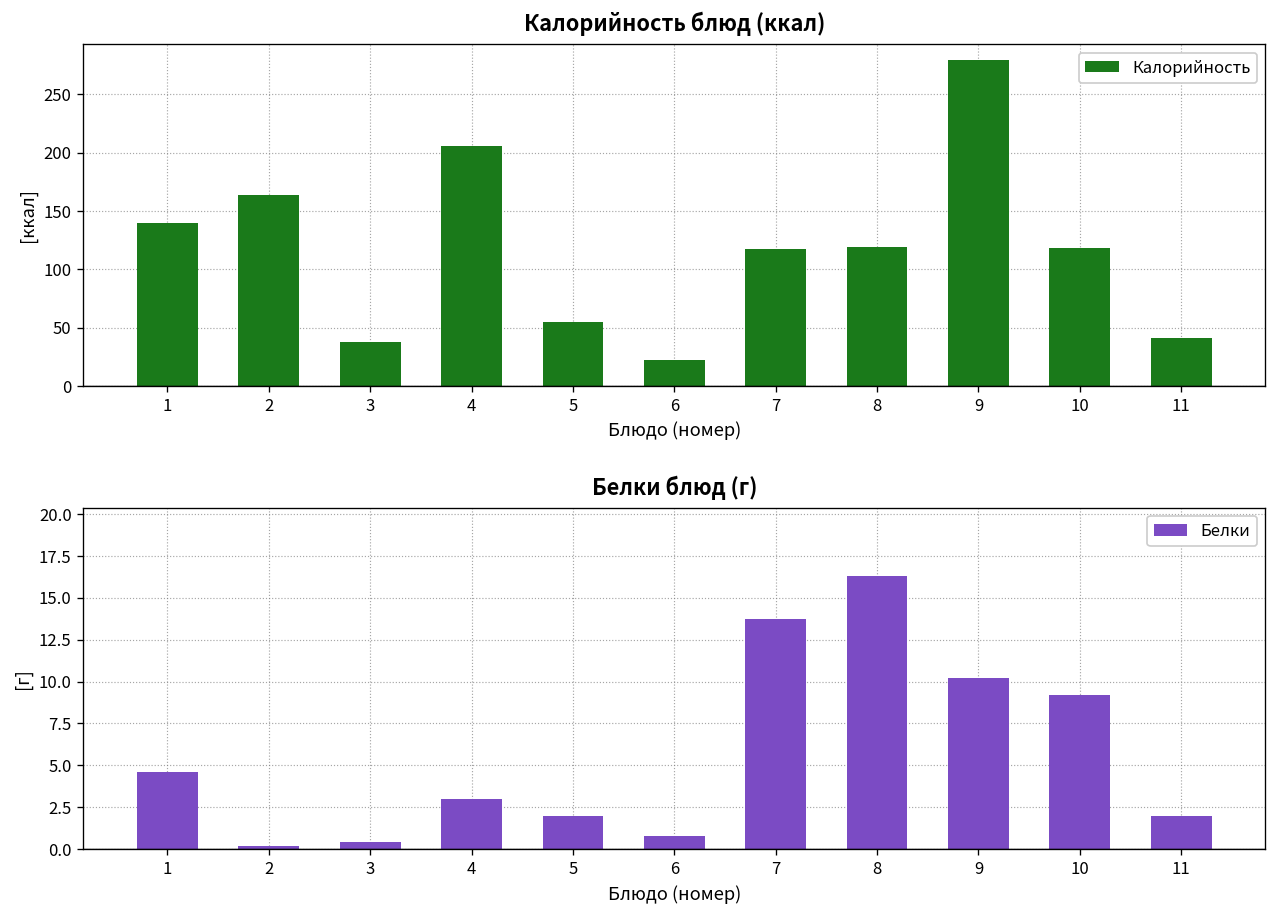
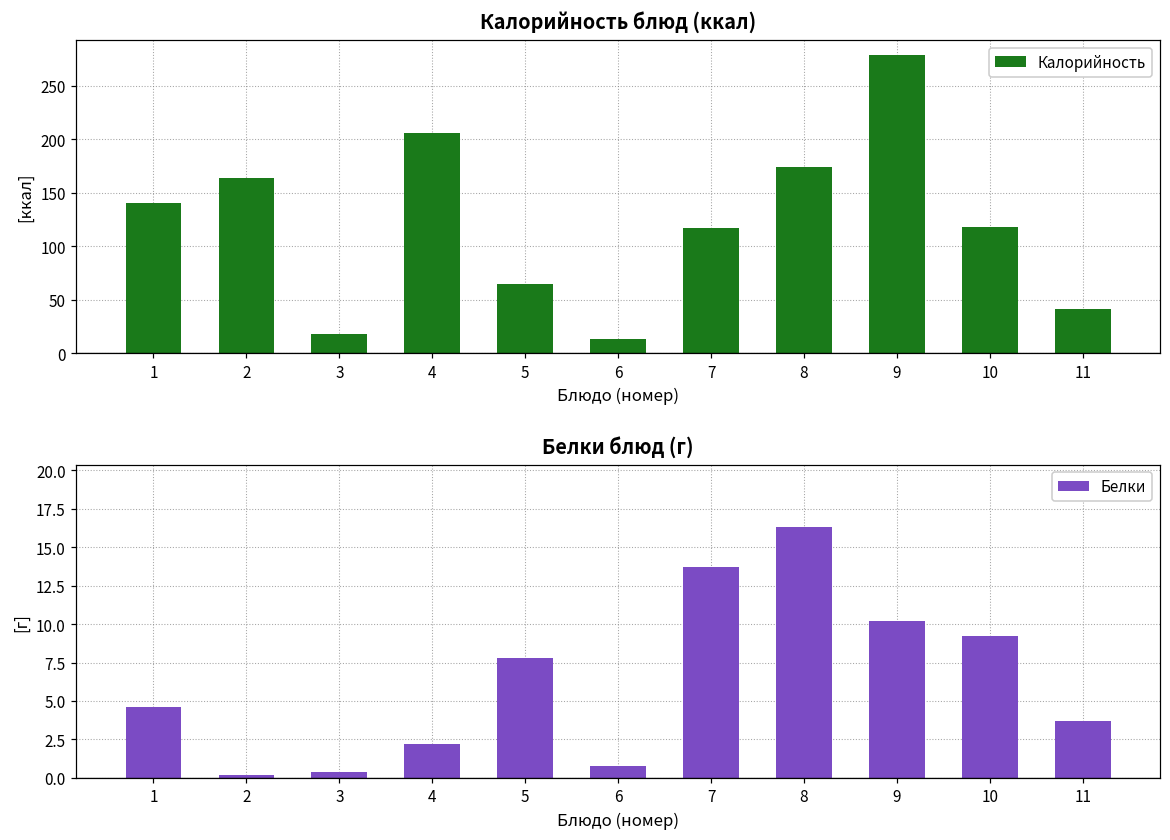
  {
    "Калорийность блюд (ккал)": {
      "1": 140,
      "2": 160,
-     "3": 40,
+     "3": 20,
      "4": 210,
-     "5": 60,
-     "6": 20,
+     "5": 70,
+     "6": 10,
      "7": 120,
-     "8": 120,
+     "8": 170,
      "9": 280,
      "10": 120,
      "11": 40
    },
    "Белки блюд (г)": {
      "1": 4.6,
      "2": 0.2,
      "3": 0.4,
-     "4": 3.0,
-     "5": 2.0,
+     "4": 2.2,
+     "5": 7.8,
      "6": 0.8,
      "7": 13.7,
      "8": 16.3,
      "9": 10.2,
      "10": 9.2,
-     "11": 2.0
+     "11": 3.7
    }
  }
